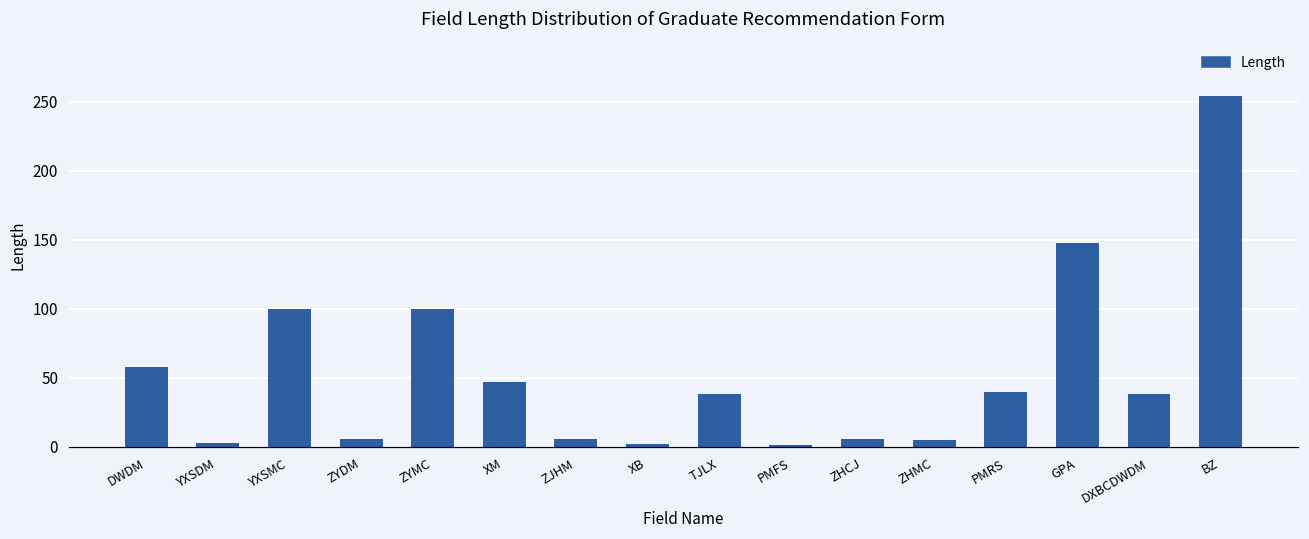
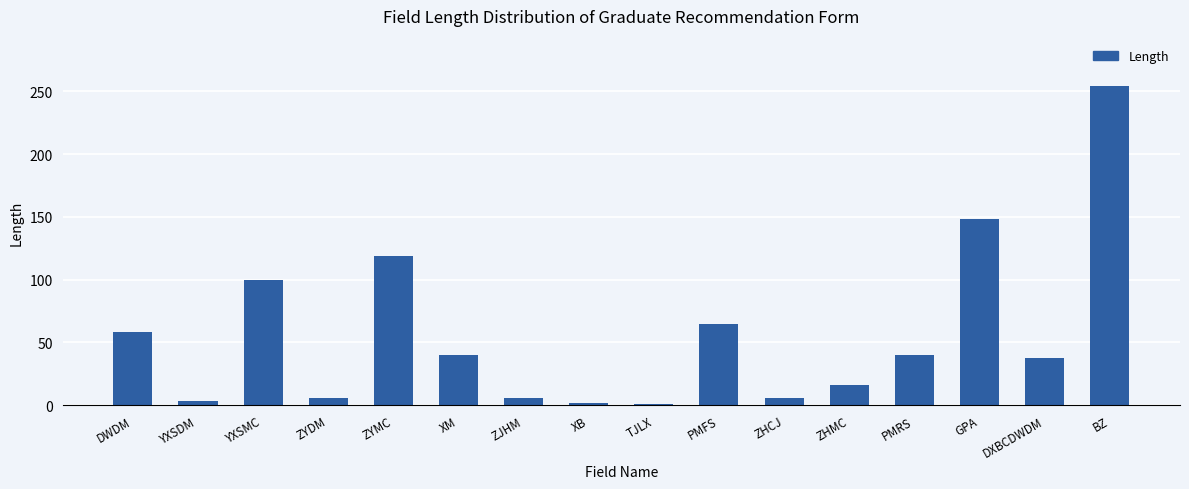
  {
    "DWDM": 58,
    "YXSDM": 3,
    "YXSMC": 100,
    "ZYDM": 6,
-   "ZYMC": 100,
-   "XM": 47,
+   "ZYMC": 119,
+   "XM": 40,
    "ZJHM": 6,
    "XB": 2,
-   "TJLX": 38,
-   "PMFS": 1,
+   "TJLX": 1,
+   "PMFS": 65,
    "ZHCJ": 6,
-   "ZHMC": 5,
+   "ZHMC": 16,
    "PMRS": 40,
    "GPA": 148,
    "DXBCDWDM": 38,
    "BZ": 254
  }
